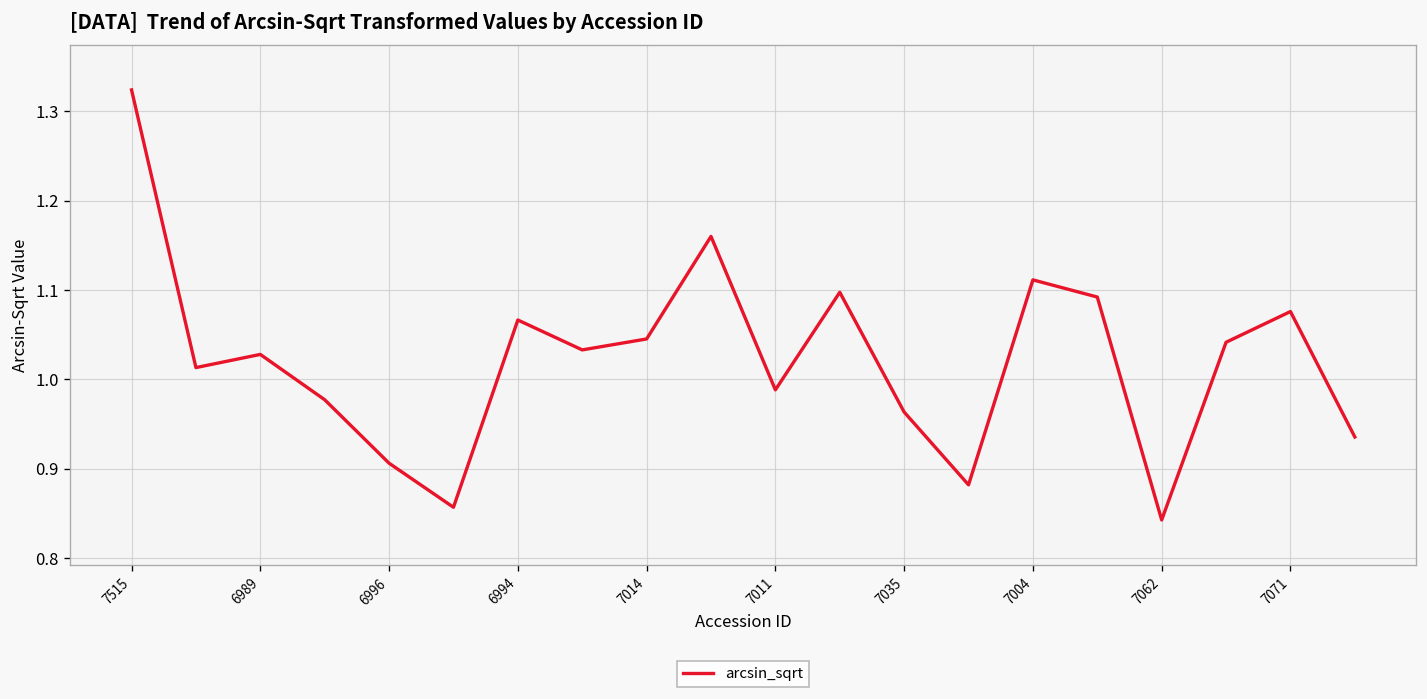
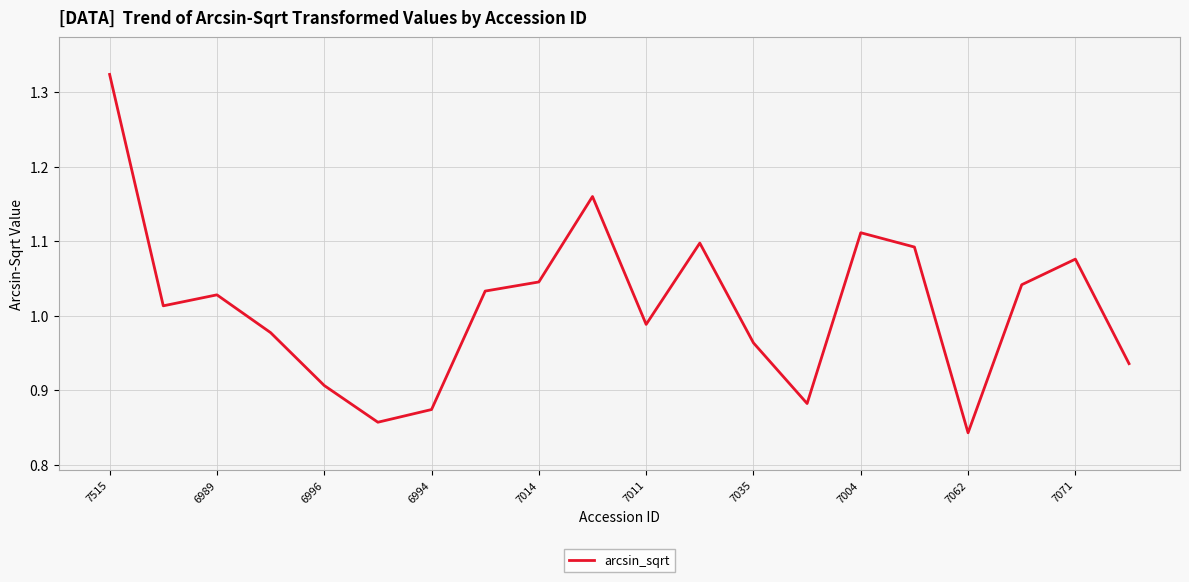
  {
    "7515": 1.32,
    "6989": 1.03,
    "6996": 0.91,
-   "6994": 1.07,
+   "6994": 0.87,
    "7014": 1.05,
    "7011": 0.99,
    "7035": 0.96,
    "7004": 1.11,
    "7062": 0.84,
    "7071": 1.08
  }
